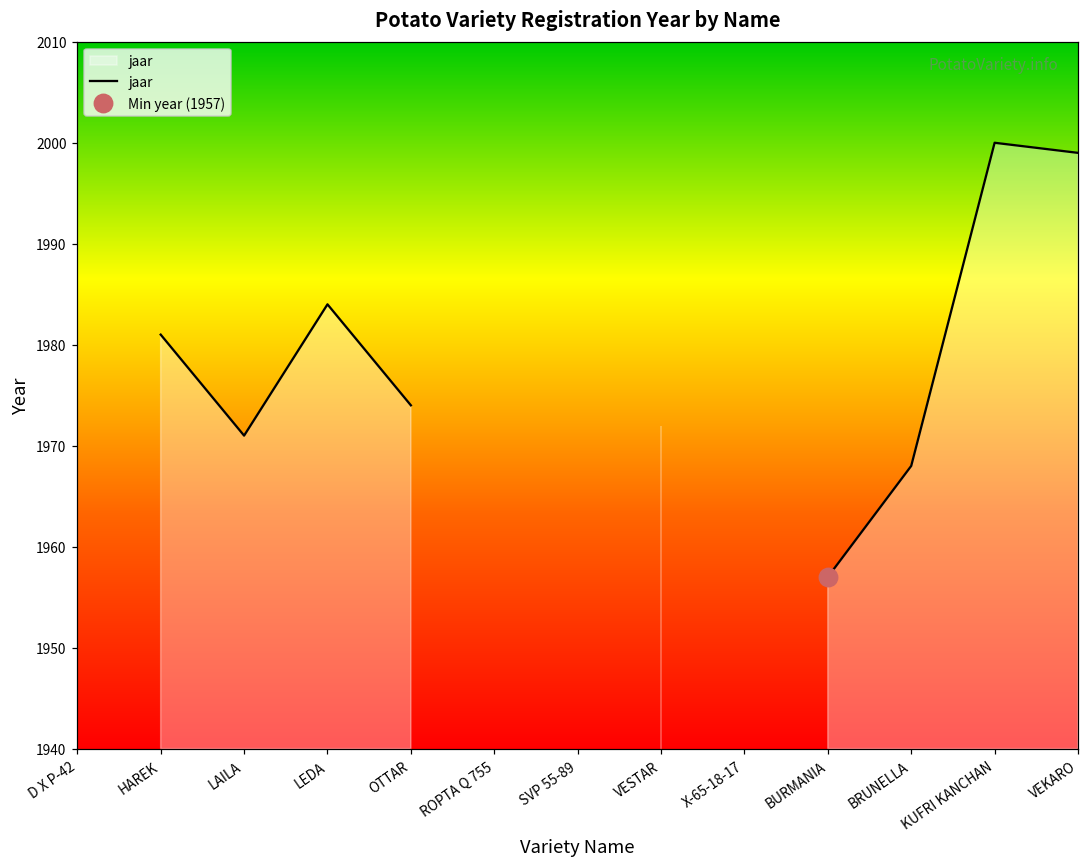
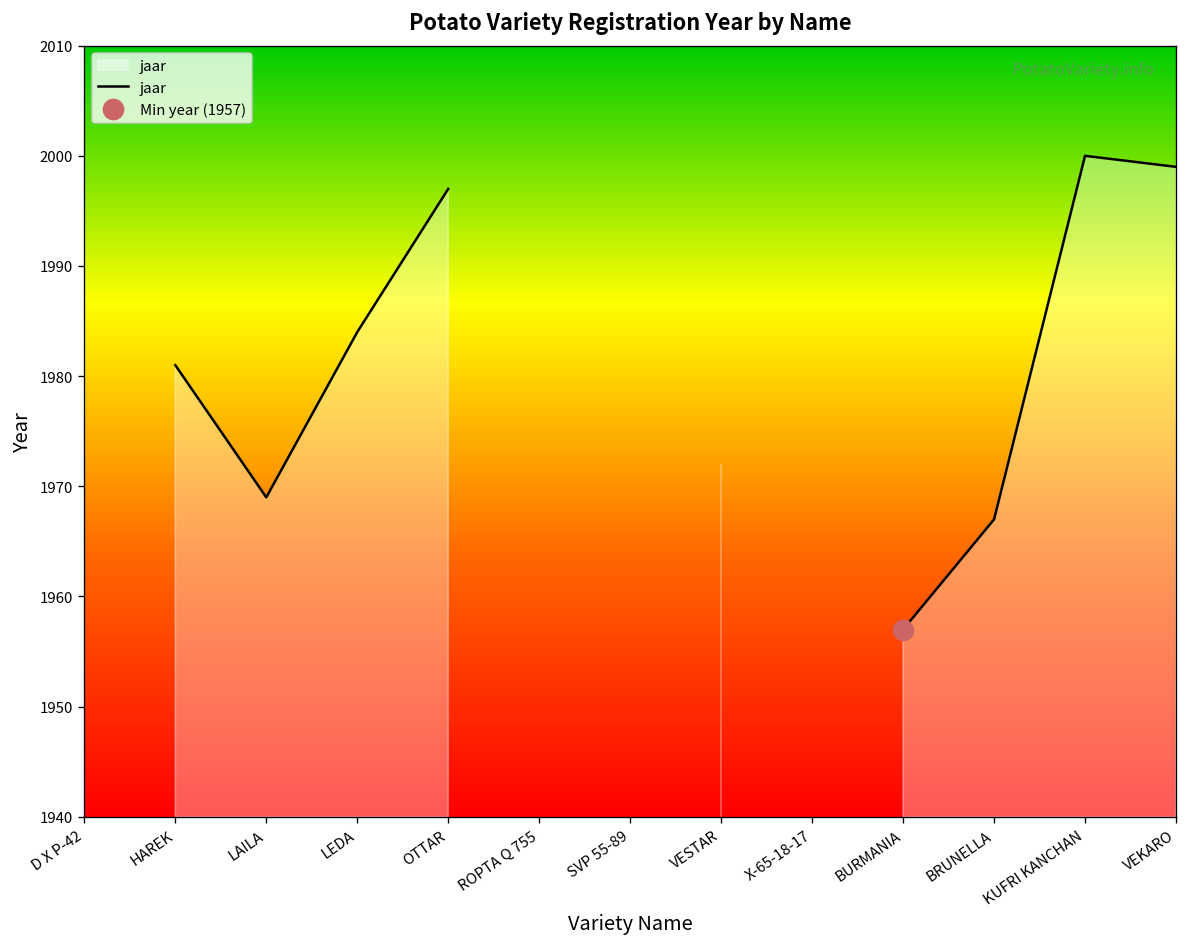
  {
    "jaar": {
      "HAREK": 1981,
-     "LAILA": 1971,
+     "LAILA": 1969,
      "LEDA": 1984,
-     "OTTAR": 1974,
+     "OTTAR": 1997,
      "VESTAR": 1972,
-     "BRUNELLA": 1968,
+     "BRUNELLA": 1967,
      "KUFRI KANCHAN": 2000,
      "VEKARO": 1999
    }
  }
